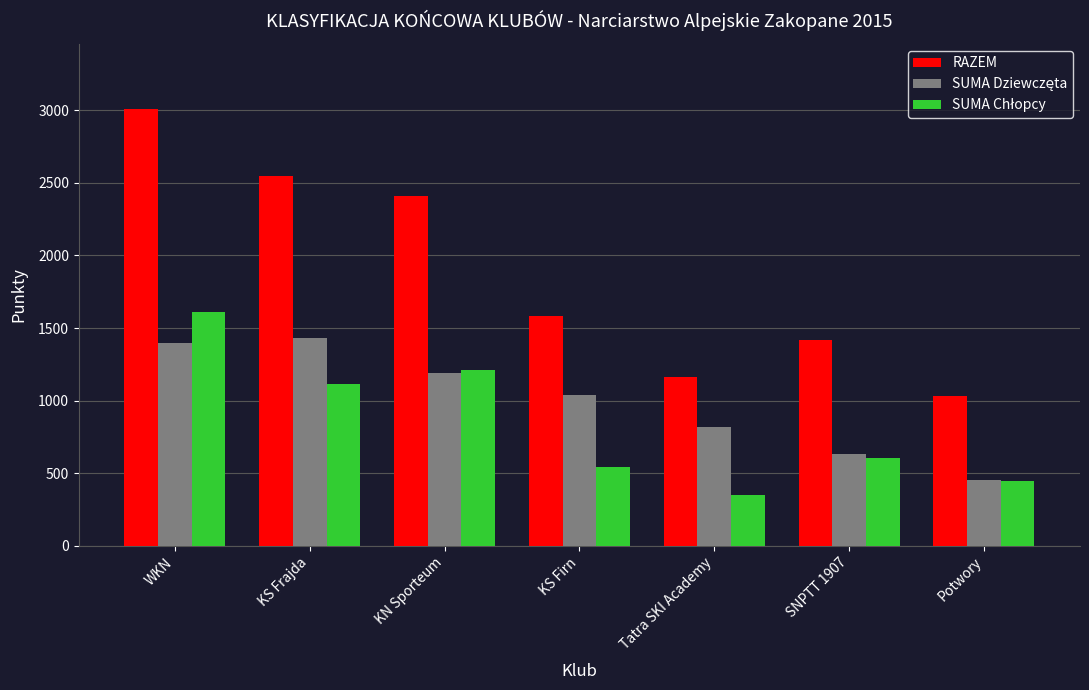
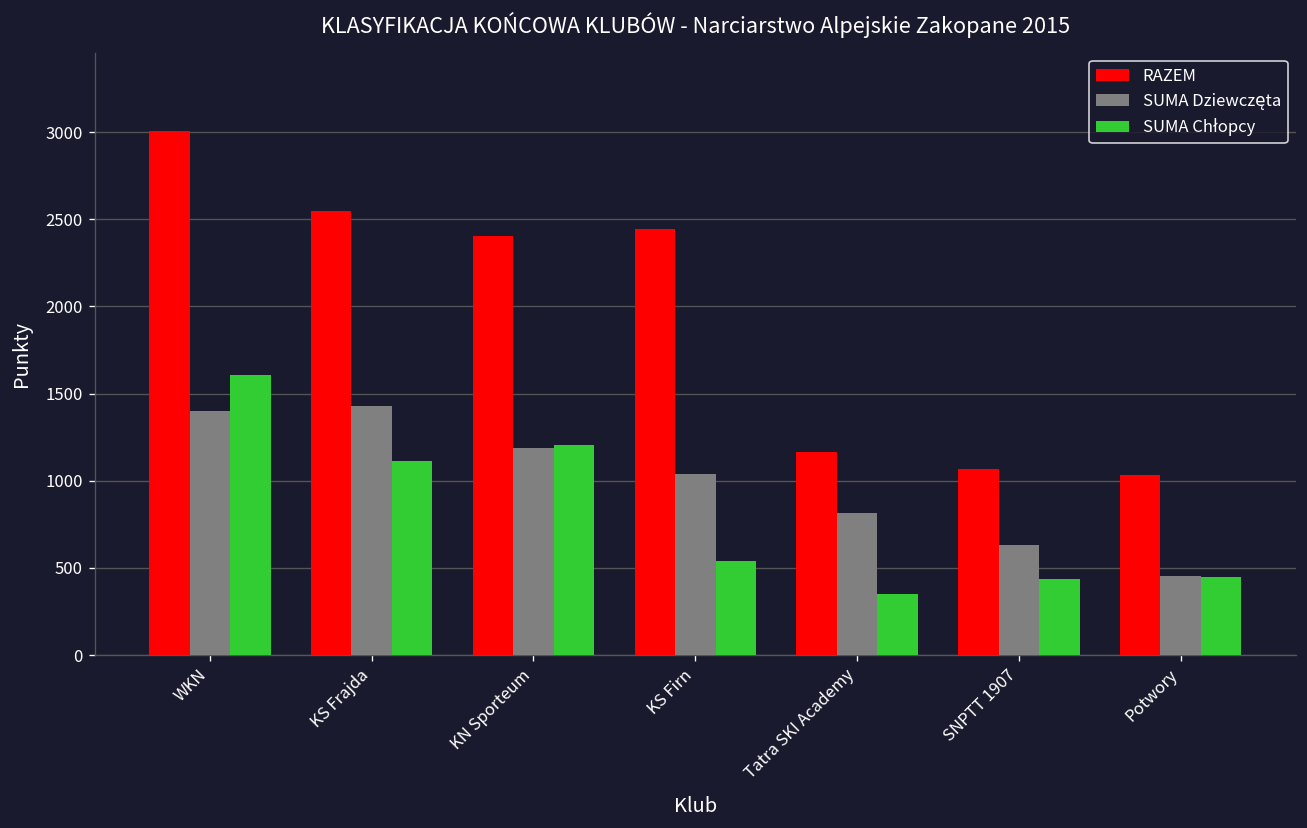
  {
    "RAZEM": {
      "WKN": 3010,
      "KS Frajda": 2550,
      "KN Sporteum": 2410,
-     "KS Firn": 1580,
+     "KS Firn": 2450,
      "Tatra SKI Academy": 1170,
-     "SNPTT 1907": 1420,
+     "SNPTT 1907": 1070,
      "Potwory": 1040
    },
    "SUMA Dziewczęta": {
      "WKN": 1400,
      "KS Frajda": 1430,
      "KN Sporteum": 1190,
      "KS Firn": 1040,
      "Tatra SKI Academy": 820,
      "SNPTT 1907": 630,
      "Potwory": 450
    },
    "SUMA Chłopcy": {
      "WKN": 1610,
      "KS Frajda": 1120,
      "KN Sporteum": 1210,
      "KS Firn": 540,
      "Tatra SKI Academy": 350,
-     "SNPTT 1907": 600,
+     "SNPTT 1907": 440,
      "Potwory": 450
    }
  }
